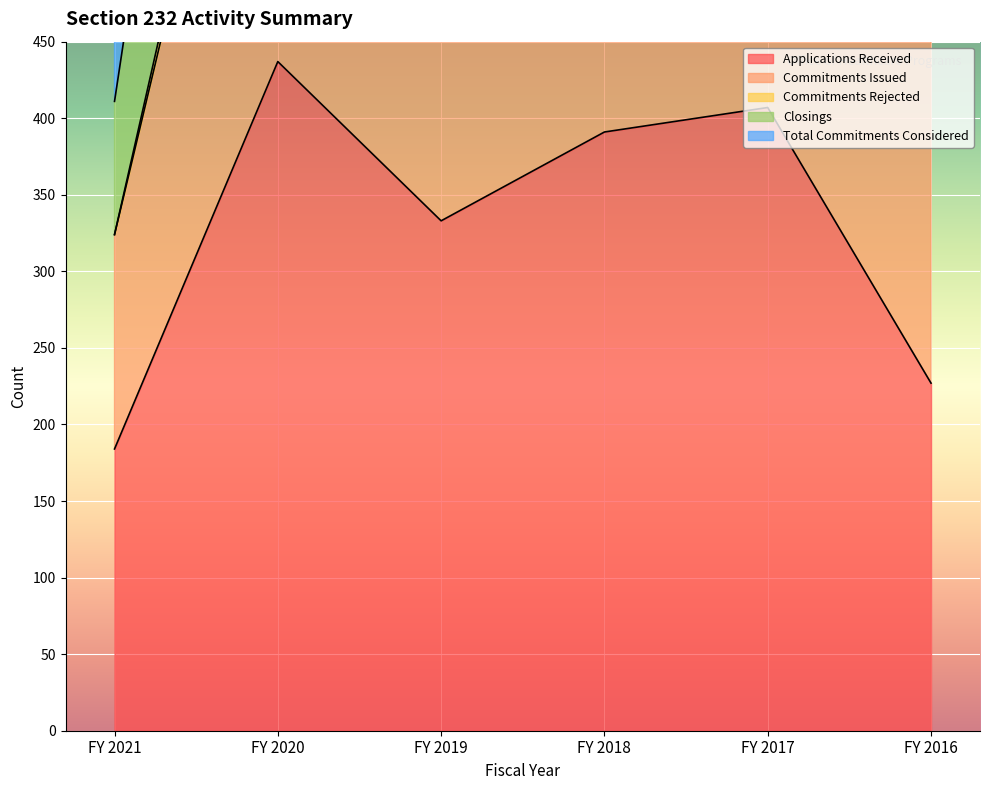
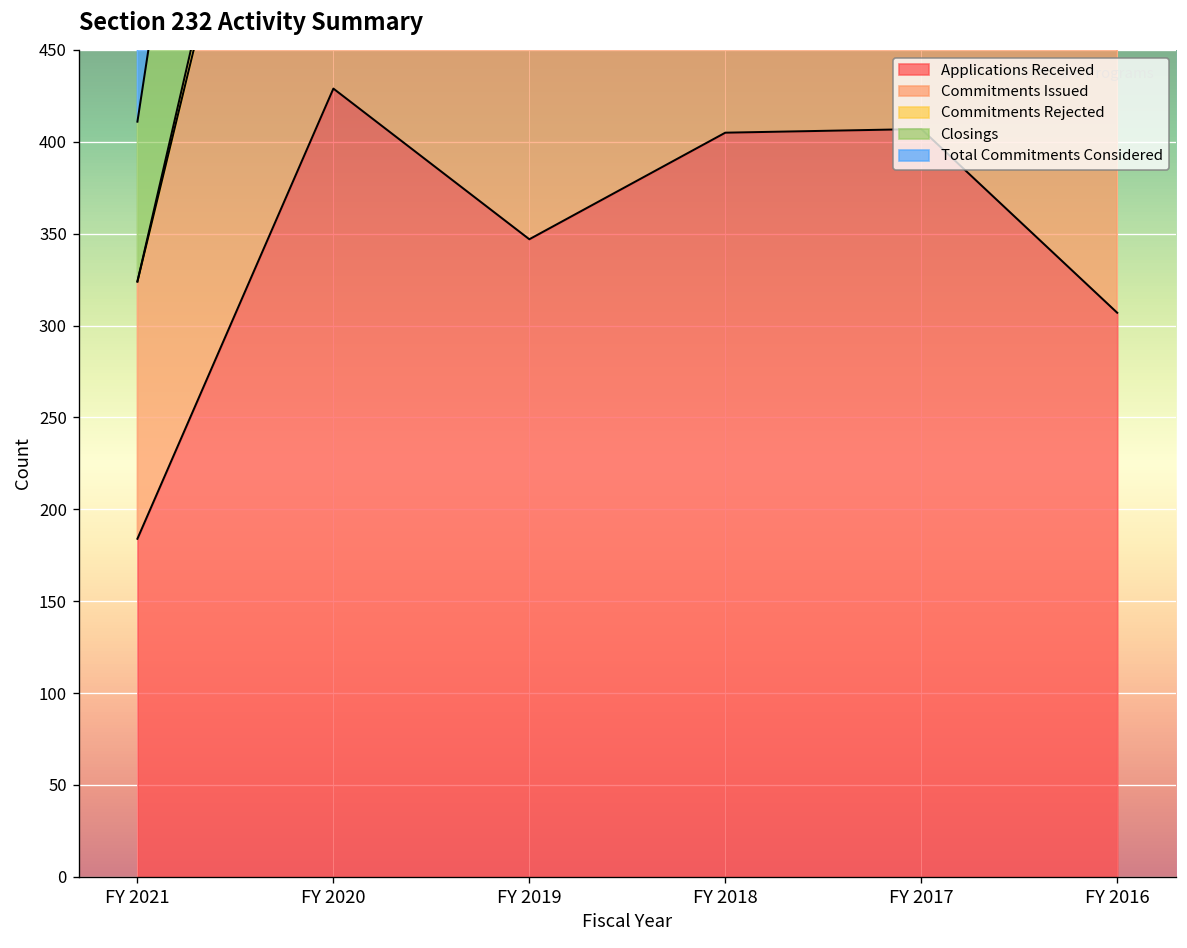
  {
    "Applications Received": {
      "FY 2021": 184,
-     "FY 2020": 437,
-     "FY 2019": 333,
-     "FY 2018": 391,
-     "FY 2016": 227
+     "FY 2020": 429,
+     "FY 2019": 347,
+     "FY 2018": 405,
+     "FY 2016": 307
    },
    "Closings": {
      "FY 2021": 87
    }
  }
